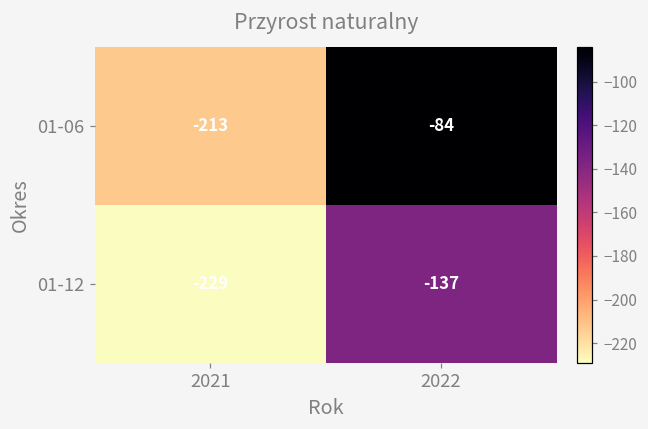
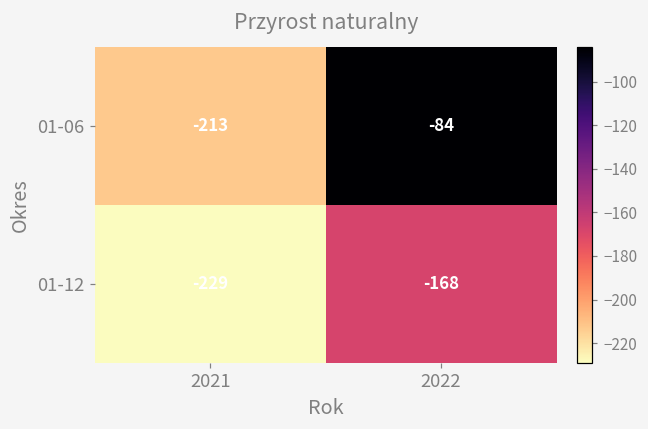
  {
    "01-06": {
      "2021": -213,
      "2022": -84
    },
    "01-12": {
      "2021": -229,
-     "2022": -137
+     "2022": -168
    }
  }
